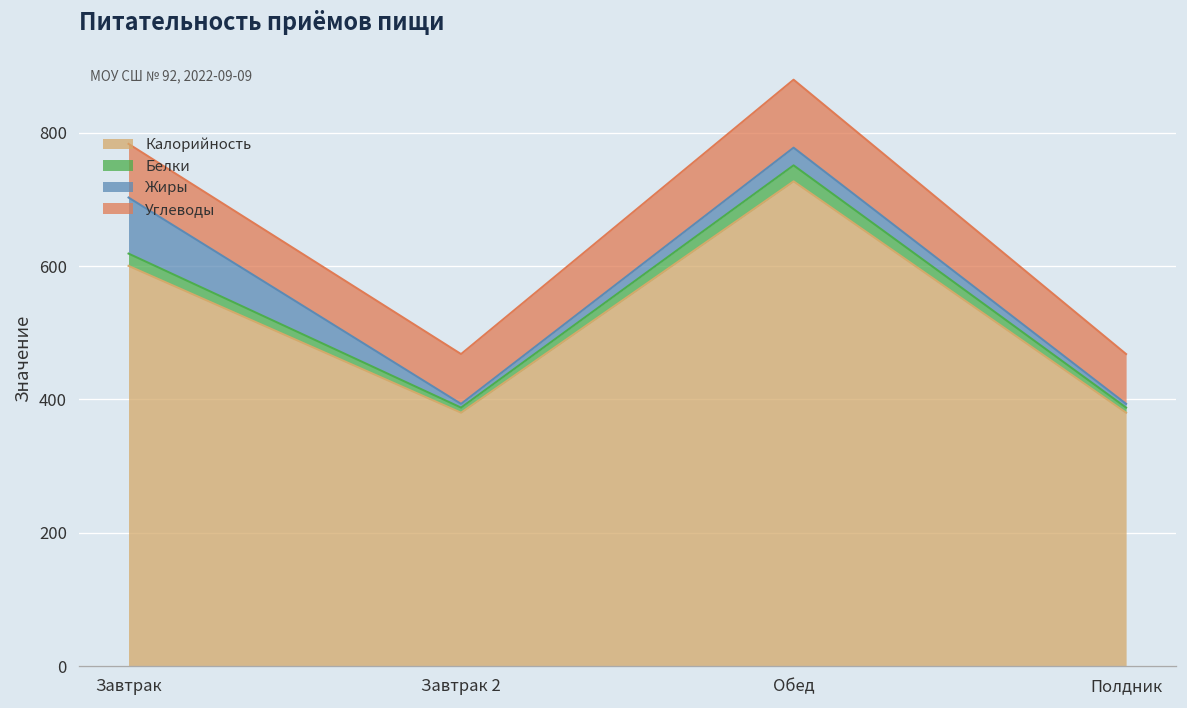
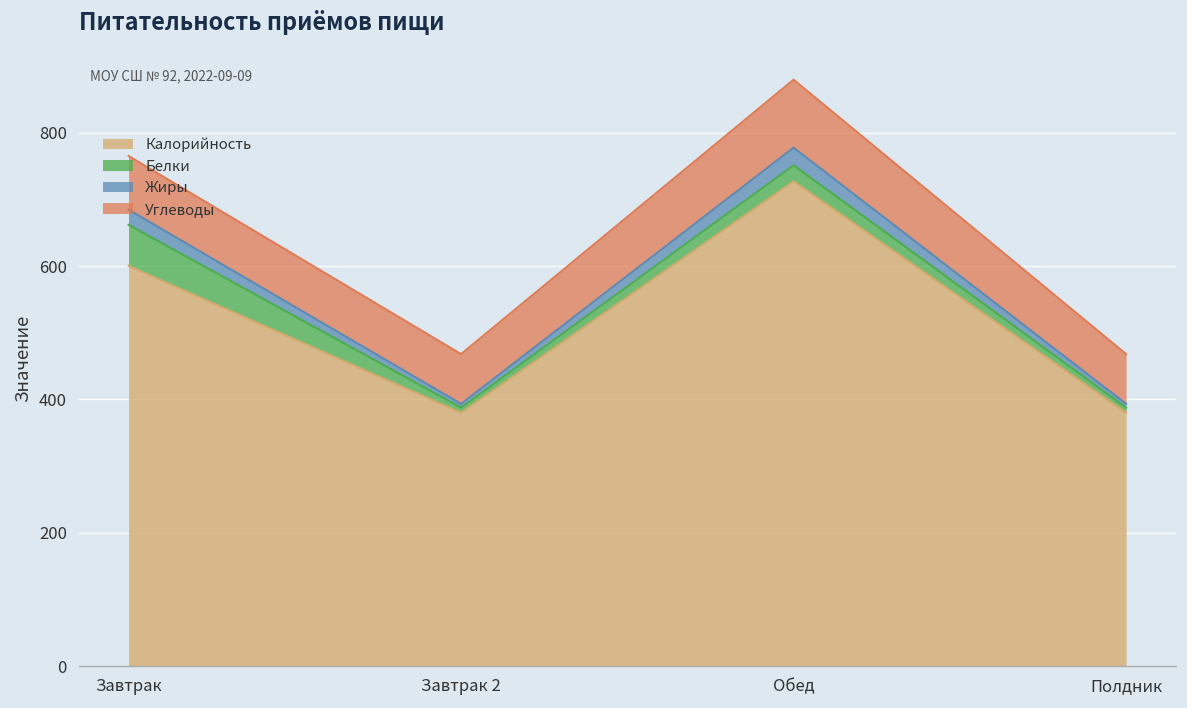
  {
    "Белки": {
-     "Завтрак": 20,
+     "Завтрак": 60,
      "Завтрак 2": 10,
      "Обед": 20,
      "Полдник": 10
    },
    "Жиры": {
-     "Завтрак": 80,
+     "Завтрак": 20,
      "Завтрак 2": 10,
      "Обед": 30,
      "Полдник": 10
    }
  }
